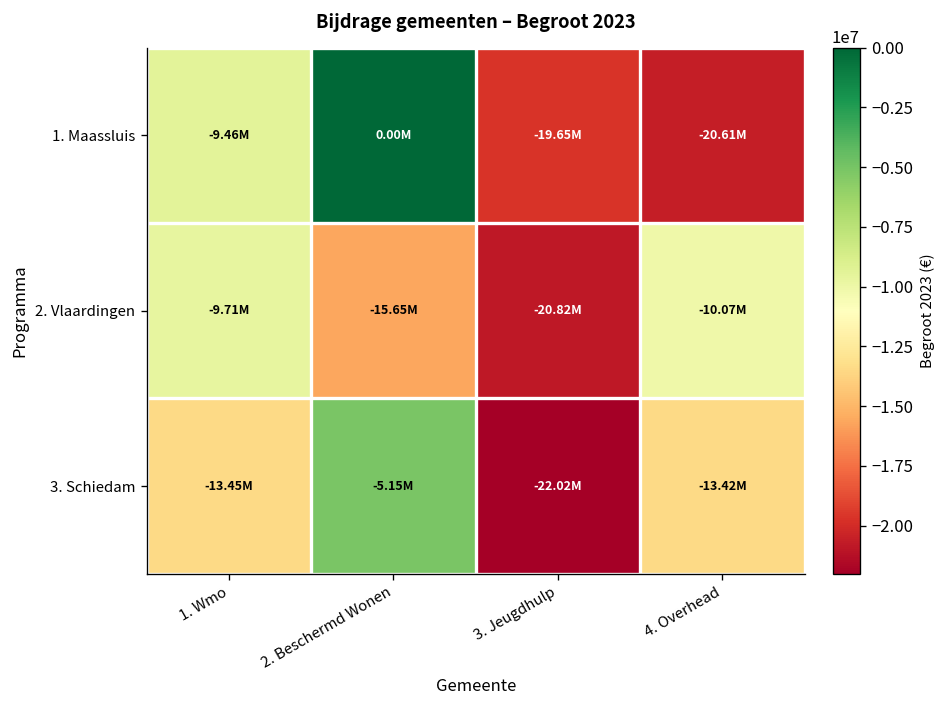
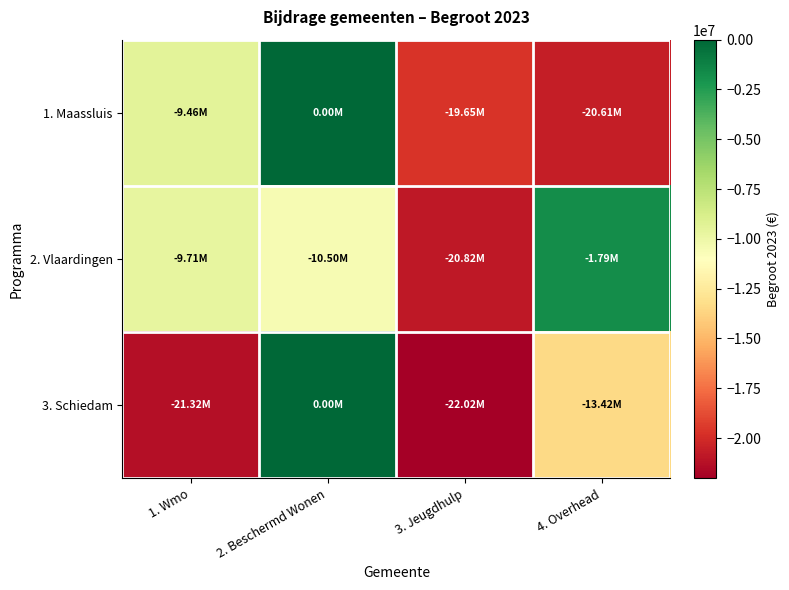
  {
    "1. Maassluis": {
      "1. Wmo": "-9.46M",
      "2. Beschermd Wonen": "0.00M",
      "3. Jeugdhulp": "-19.65M",
      "4. Overhead": "-20.61M"
    },
    "2. Vlaardingen": {
      "1. Wmo": "-9.71M",
-     "2. Beschermd Wonen": "-15.65M",
+     "2. Beschermd Wonen": "-10.50M",
      "3. Jeugdhulp": "-20.82M",
-     "4. Overhead": "-10.07M"
+     "4. Overhead": "-1.79M"
    },
    "3. Schiedam": {
-     "1. Wmo": "-13.45M",
-     "2. Beschermd Wonen": "-5.15M",
+     "1. Wmo": "-21.32M",
+     "2. Beschermd Wonen": "0.00M",
      "3. Jeugdhulp": "-22.02M",
      "4. Overhead": "-13.42M"
    }
  }
